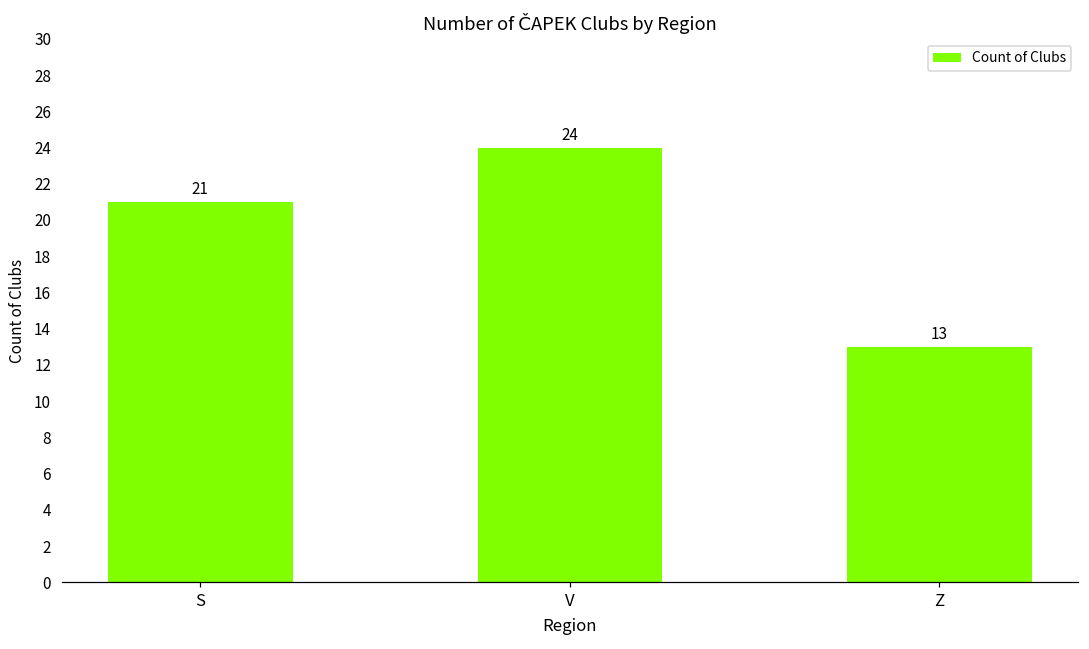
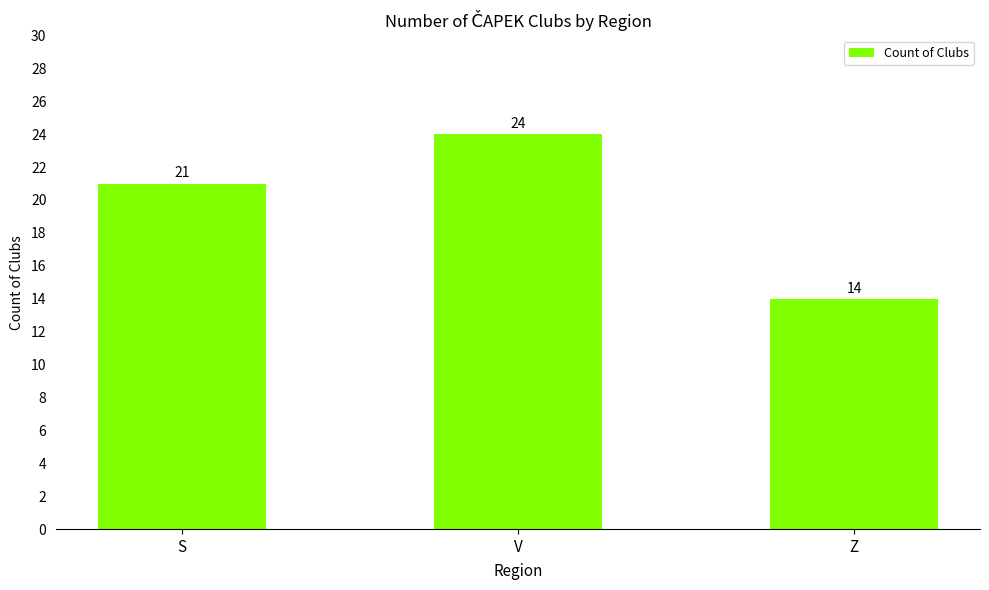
  {
    "S": 21,
    "V": 24,
-   "Z": 13
+   "Z": 14
  }
